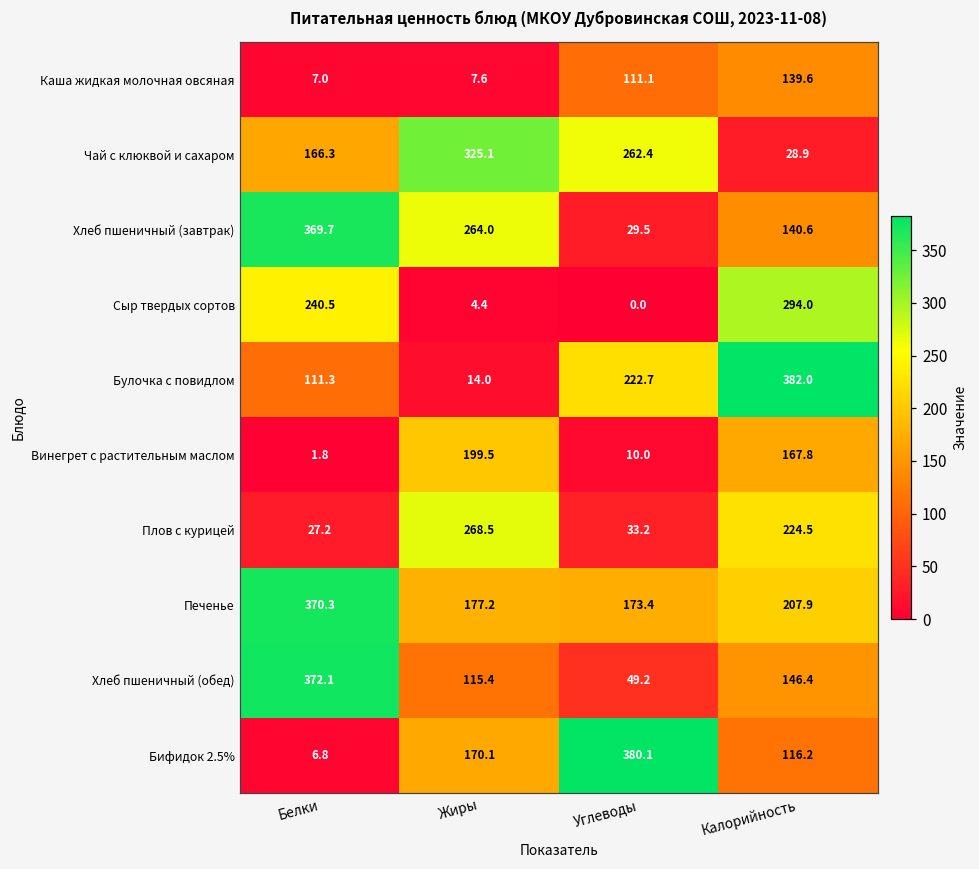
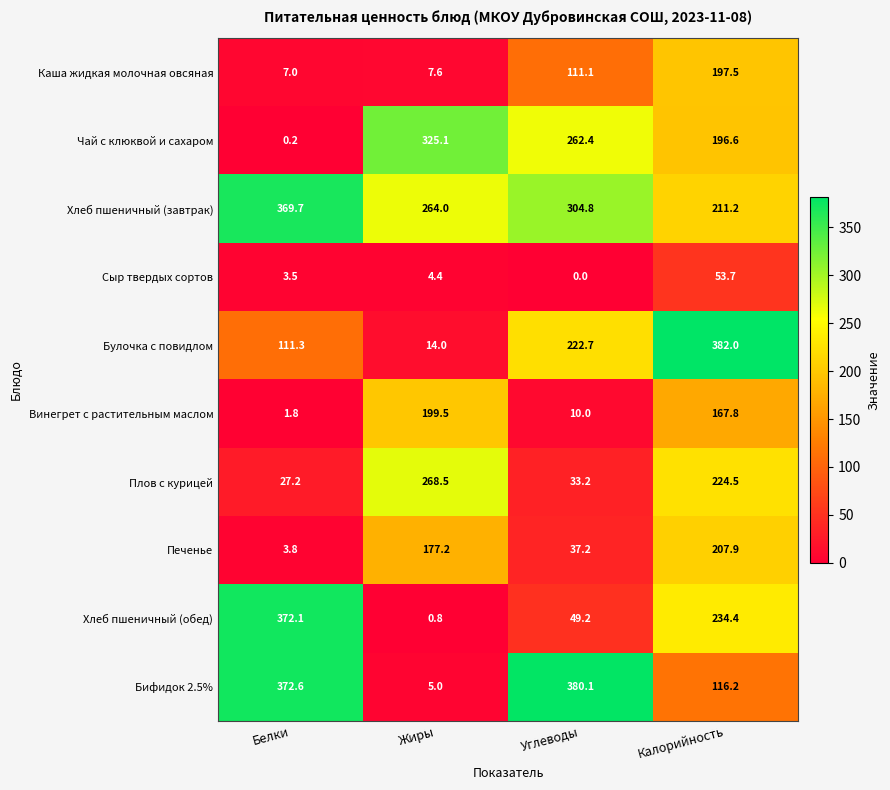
  {
    "Каша жидкая молочная овсяная": {
      "Белки": 7.0,
      "Жиры": 7.6,
      "Углеводы": 111.1,
-     "Калорийность": 139.6
+     "Калорийность": 197.5
    },
    "Чай с клюквой и сахаром": {
-     "Белки": 166.3,
+     "Белки": 0.2,
      "Жиры": 325.1,
      "Углеводы": 262.4,
-     "Калорийность": 28.9
+     "Калорийность": 196.6
    },
    "Хлеб пшеничный (завтрак)": {
      "Белки": 369.7,
      "Жиры": 264.0,
-     "Углеводы": 29.5,
-     "Калорийность": 140.6
+     "Углеводы": 304.8,
+     "Калорийность": 211.2
    },
    "Сыр твердых сортов": {
-     "Белки": 240.5,
+     "Белки": 3.5,
      "Жиры": 4.4,
      "Углеводы": 0.0,
-     "Калорийность": 294.0
+     "Калорийность": 53.7
    },
    "Булочка с повидлом": {
      "Белки": 111.3,
      "Жиры": 14.0,
      "Углеводы": 222.7,
      "Калорийность": 382.0
    },
    "Винегрет с растительным маслом": {
      "Белки": 1.8,
      "Жиры": 199.5,
      "Углеводы": 10.0,
      "Калорийность": 167.8
    },
    "Плов с курицей": {
      "Белки": 27.2,
      "Жиры": 268.5,
      "Углеводы": 33.2,
      "Калорийность": 224.5
    },
    "Печенье": {
-     "Белки": 370.3,
+     "Белки": 3.8,
      "Жиры": 177.2,
-     "Углеводы": 173.4,
+     "Углеводы": 37.2,
      "Калорийность": 207.9
    },
    "Хлеб пшеничный (обед)": {
      "Белки": 372.1,
-     "Жиры": 115.4,
+     "Жиры": 0.8,
      "Углеводы": 49.2,
-     "Калорийность": 146.4
+     "Калорийность": 234.4
    },
    "Бифидок 2.5%": {
-     "Белки": 6.8,
-     "Жиры": 170.1,
+     "Белки": 372.6,
+     "Жиры": 5.0,
      "Углеводы": 380.1,
      "Калорийность": 116.2
    }
  }
